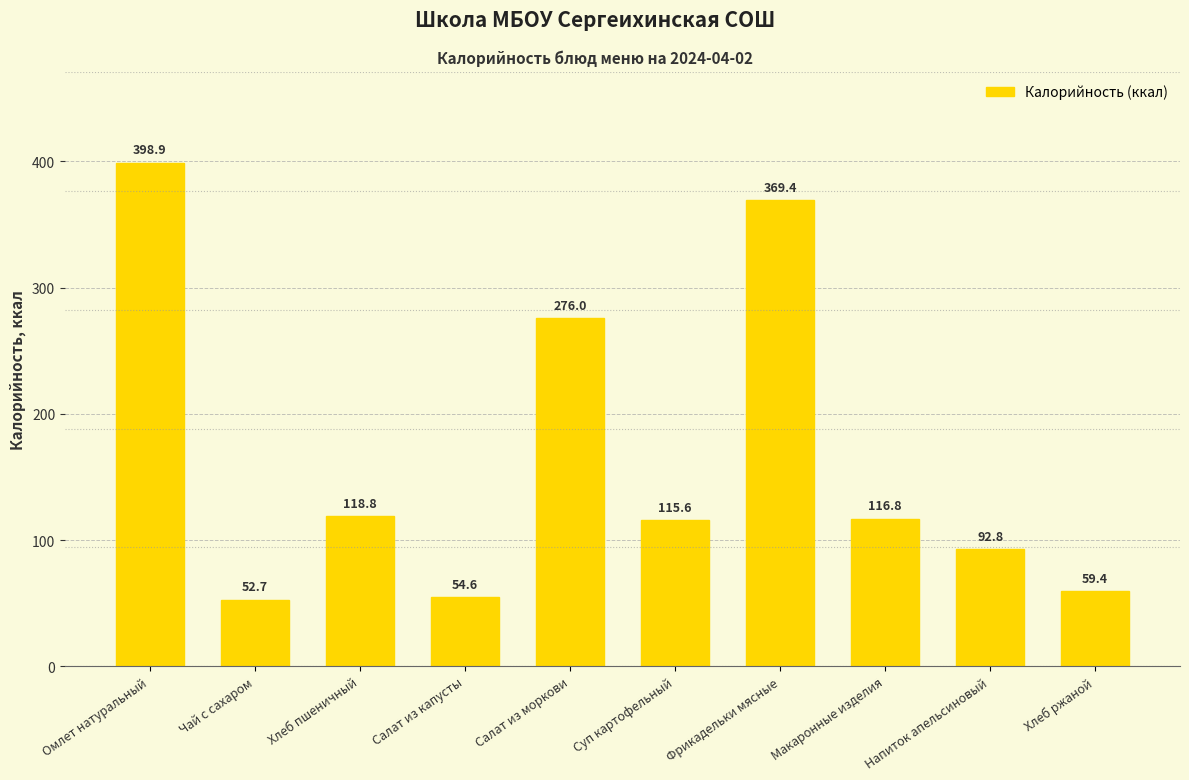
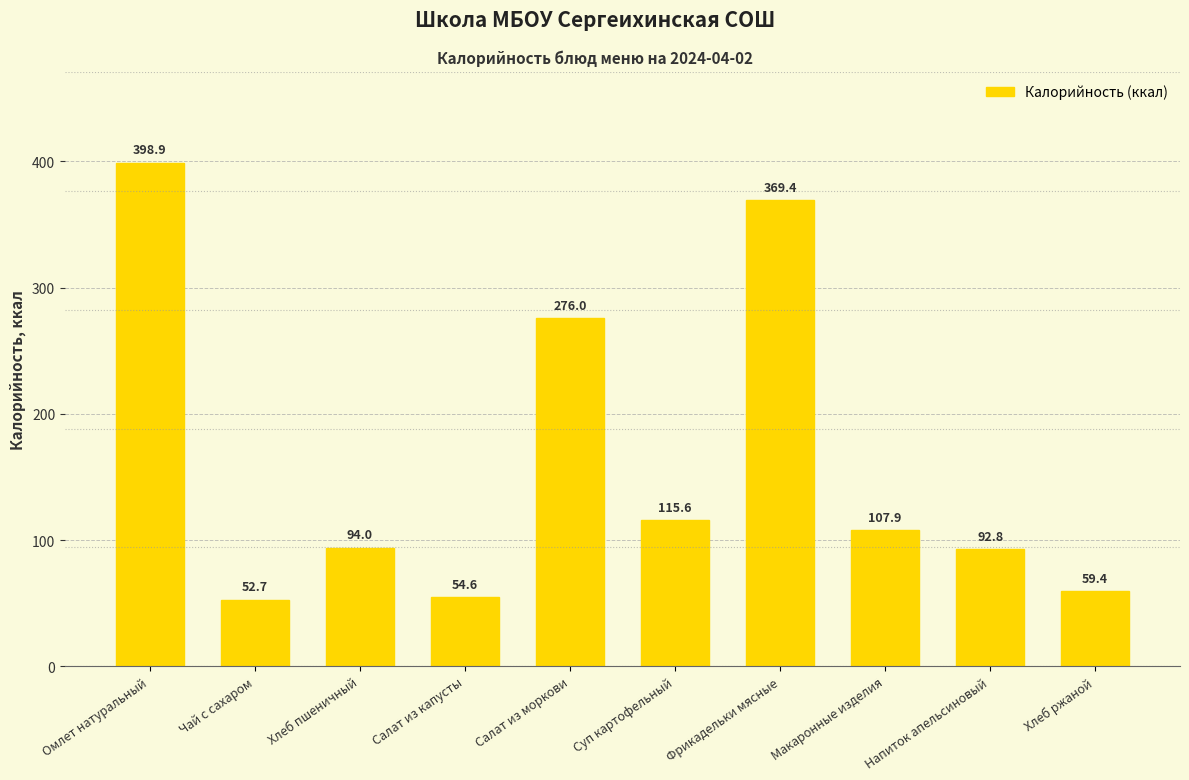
  {
    "Омлет натуральный": 398.9,
    "Чай с сахаром": 52.7,
-   "Хлеб пшеничный": 118.8,
+   "Хлеб пшеничный": 94.0,
    "Салат из капусты": 54.6,
    "Салат из моркови": 276.0,
    "Суп картофельный": 115.6,
    "Фрикадельки мясные": 369.4,
-   "Макаронные изделия": 116.8,
+   "Макаронные изделия": 107.9,
    "Напиток апельсиновый": 92.8,
    "Хлеб ржаной": 59.4
  }
